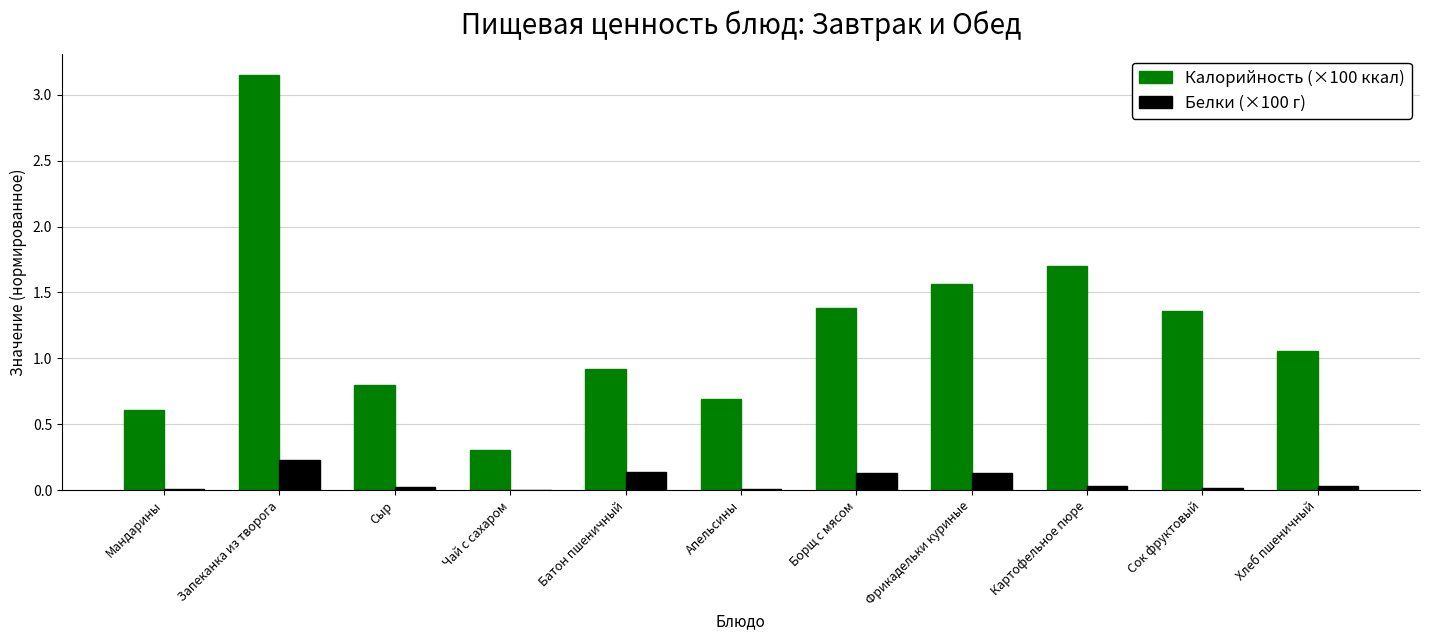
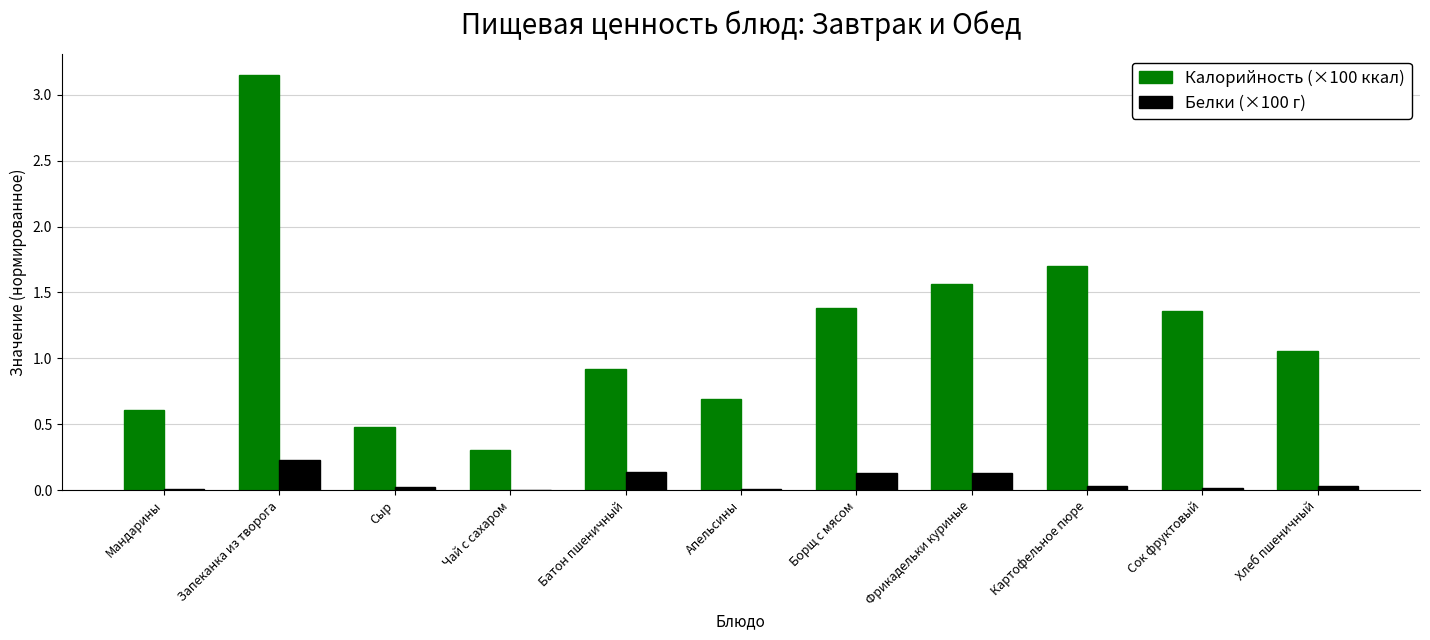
  {
    "Калорийность (×100 ккал)": {
      "Мандарины": 0.61,
      "Запеканка из творога": 3.15,
-     "Сыр": 0.80,
+     "Сыр": 0.48,
      "Чай с сахаром": 0.30,
      "Батон пшеничный": 0.92,
      "Апельсины": 0.69,
      "Борщ с мясом": 1.38,
      "Фрикадельки куриные": 1.56,
      "Картофельное пюре": 1.70,
      "Сок фруктовый": 1.36,
      "Хлеб пшеничный": 1.06
    },
    "Белки (×100 г)": {
      "Запеканка из творога": 0.23,
      "Сыр": 0.02,
      "Батон пшеничный": 0.14,
      "Борщ с мясом": 0.13,
      "Фрикадельки куриные": 0.13,
      "Картофельное пюре": 0.03,
      "Хлеб пшеничный": 0.03
    }
  }
